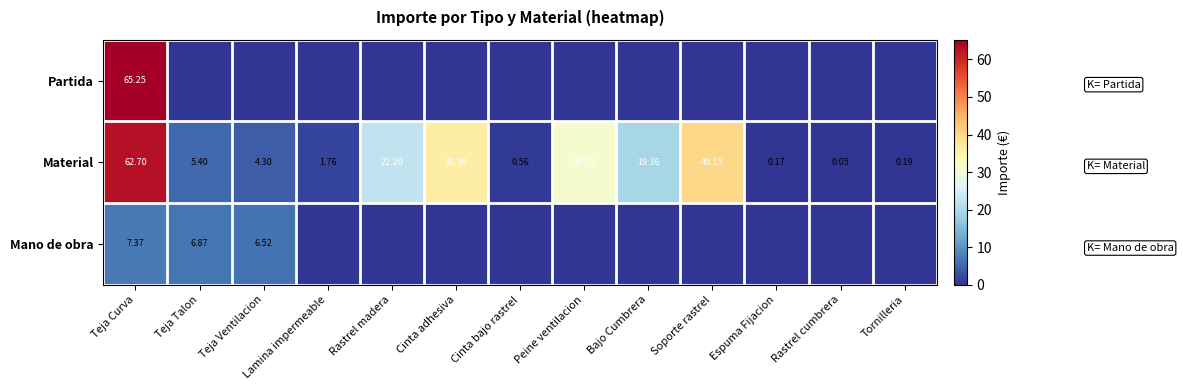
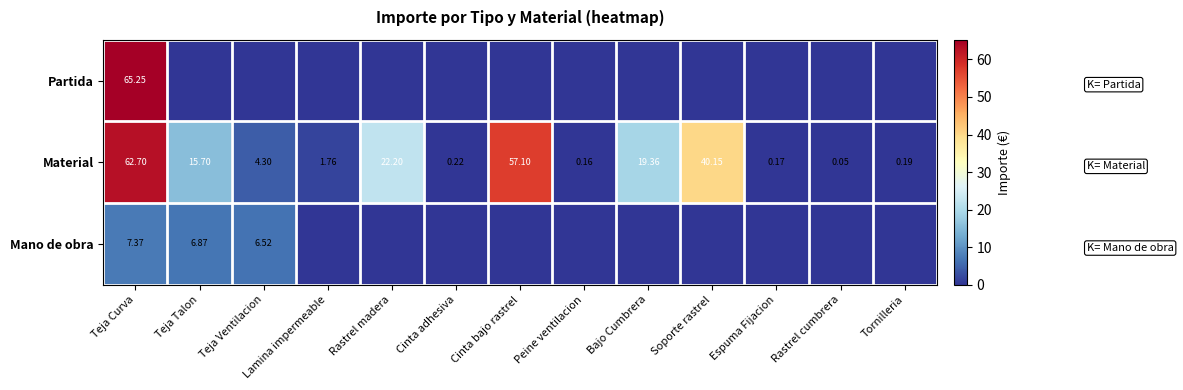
  {
    "Partida": {
      "Teja Curva": 65.25
    },
    "Material": {
      "Teja Curva": 62.70,
-     "Teja Talon": 5.40,
+     "Teja Talon": 15.70,
      "Teja Ventilacion": 4.30,
      "Lamina impermeable": 1.76,
      "Rastrel madera": 22.20,
-     "Cinta adhesiva": 36.39,
-     "Cinta bajo rastrel": 0.56,
-     "Peine ventilacion": 30.72,
+     "Cinta adhesiva": 0.22,
+     "Cinta bajo rastrel": 57.10,
+     "Peine ventilacion": 0.16,
      "Bajo Cumbrera": 19.36,
      "Soporte rastrel": 40.15,
      "Espuma Fijacion": 0.17,
      "Rastrel cumbrera": 0.05,
      "Tornilleria": 0.19
    },
    "Mano de obra": {
      "Teja Curva": 7.37,
      "Teja Talon": 6.87,
      "Teja Ventilacion": 6.52
    }
  }
